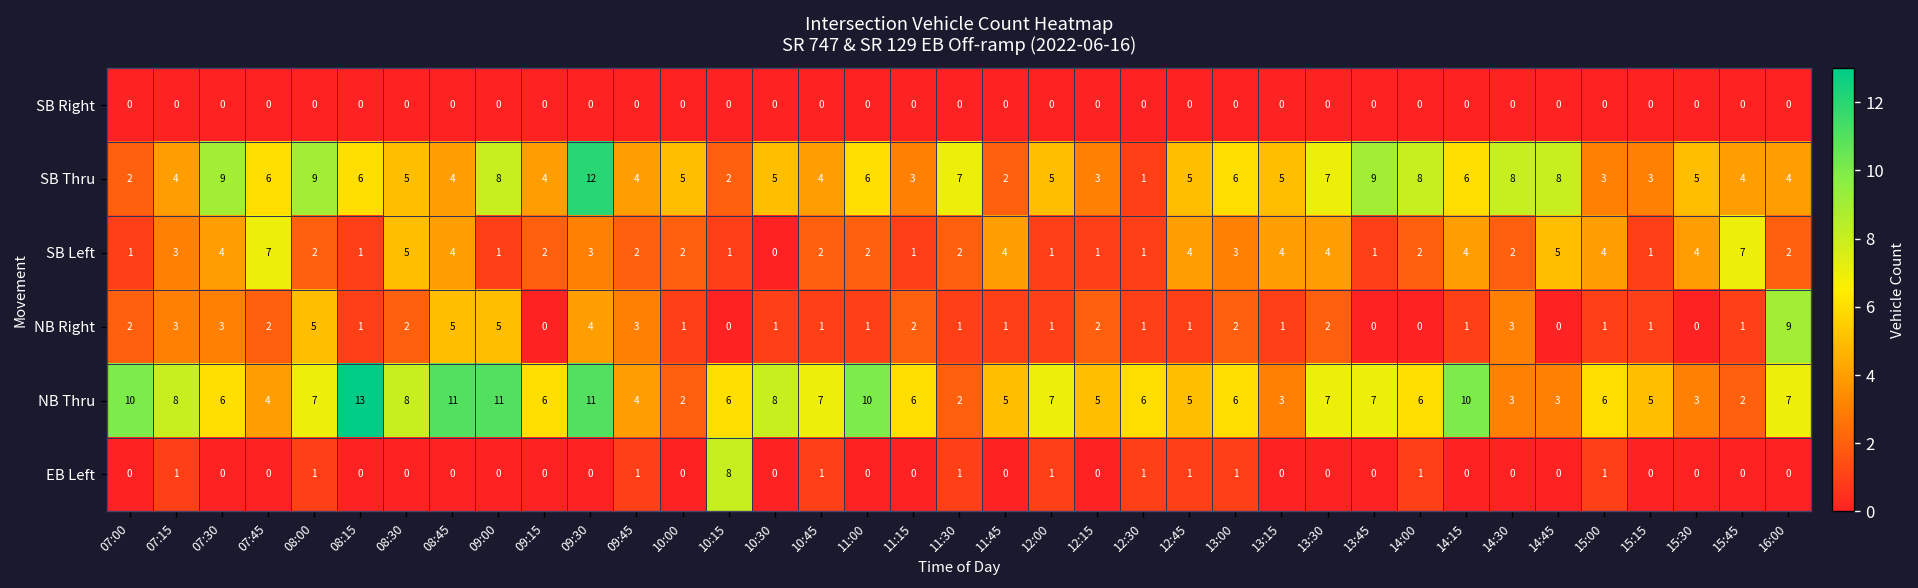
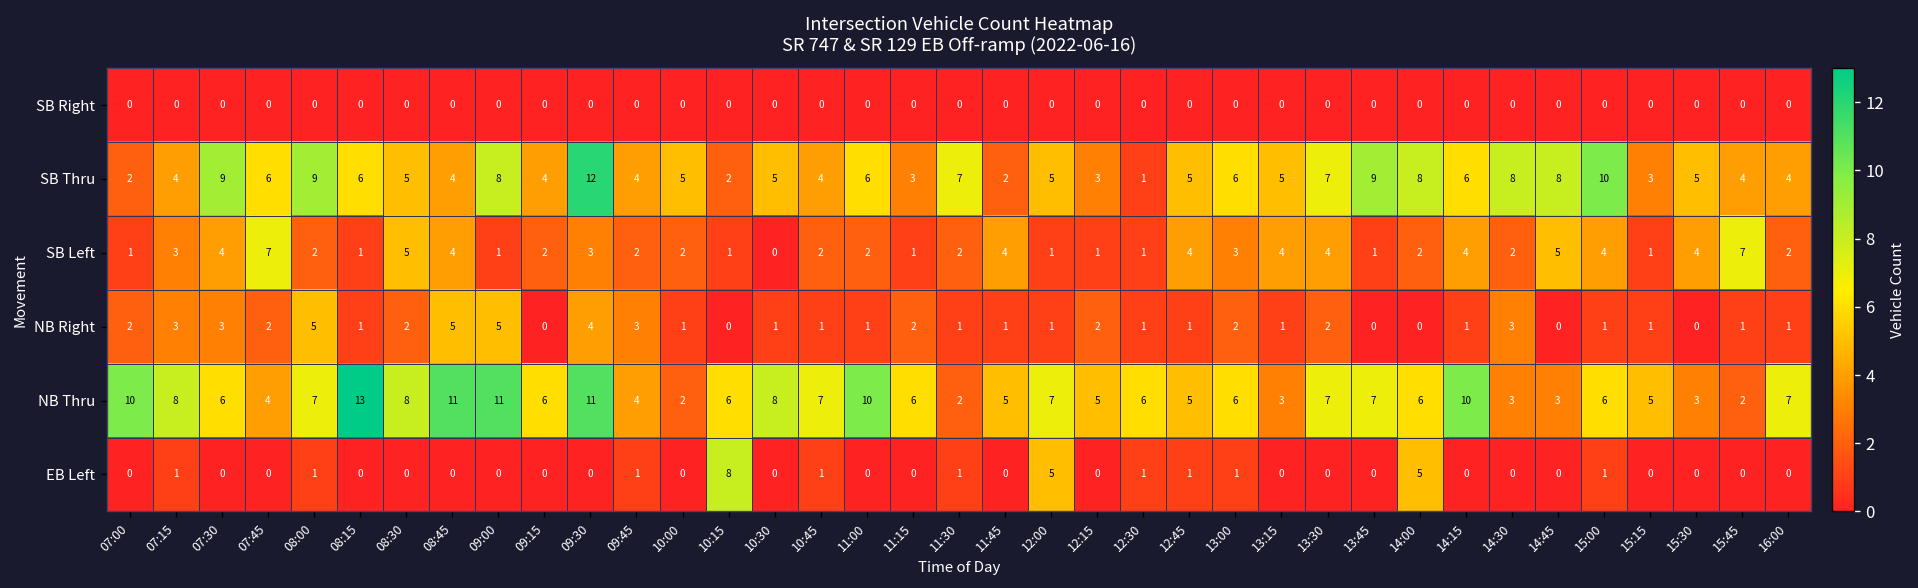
  {
    "SB Thru": {
      "07:00": 2,
      "07:15": 4,
      "07:30": 9,
      "07:45": 6,
      "08:00": 9,
      "08:15": 6,
      "08:30": 5,
      "08:45": 4,
      "09:00": 8,
      "09:15": 4,
      "09:30": 12,
      "09:45": 4,
      "10:00": 5,
      "10:15": 2,
      "10:30": 5,
      "10:45": 4,
      "11:00": 6,
      "11:15": 3,
      "11:30": 7,
      "11:45": 2,
      "12:00": 5,
      "12:15": 3,
      "12:30": 1,
      "12:45": 5,
      "13:00": 6,
      "13:15": 5,
      "13:30": 7,
      "13:45": 9,
      "14:00": 8,
      "14:15": 6,
      "14:30": 8,
      "14:45": 8,
-     "15:00": 3,
+     "15:00": 10,
      "15:15": 3,
      "15:30": 5,
      "15:45": 4,
      "16:00": 4
    },
    "NB Right": {
      "07:00": 2,
      "07:15": 3,
      "07:30": 3,
      "07:45": 2,
      "08:00": 5,
      "08:15": 1,
      "08:30": 2,
      "08:45": 5,
      "09:00": 5,
      "09:15": 0,
      "09:30": 4,
      "09:45": 3,
      "10:00": 1,
      "10:15": 0,
      "10:30": 1,
      "10:45": 1,
      "11:00": 1,
      "11:15": 2,
      "11:30": 1,
      "11:45": 1,
      "12:00": 1,
      "12:15": 2,
      "12:30": 1,
      "12:45": 1,
      "13:00": 2,
      "13:15": 1,
      "13:30": 2,
      "13:45": 0,
      "14:00": 0,
      "14:15": 1,
      "14:30": 3,
      "14:45": 0,
      "15:00": 1,
      "15:15": 1,
      "15:30": 0,
      "15:45": 1,
-     "16:00": 9
+     "16:00": 1
    },
    "EB Left": {
      "07:00": 0,
      "07:15": 1,
      "07:30": 0,
      "07:45": 0,
      "08:00": 1,
      "08:15": 0,
      "08:30": 0,
      "08:45": 0,
      "09:00": 0,
      "09:15": 0,
      "09:30": 0,
      "09:45": 1,
      "10:00": 0,
      "10:15": 8,
      "10:30": 0,
      "10:45": 1,
      "11:00": 0,
      "11:15": 0,
      "11:30": 1,
      "11:45": 0,
-     "12:00": 1,
+     "12:00": 5,
      "12:15": 0,
      "12:30": 1,
      "12:45": 1,
      "13:00": 1,
      "13:15": 0,
      "13:30": 0,
      "13:45": 0,
-     "14:00": 1,
+     "14:00": 5,
      "14:15": 0,
      "14:30": 0,
      "14:45": 0,
      "15:00": 1,
      "15:15": 0,
      "15:30": 0,
      "15:45": 0,
      "16:00": 0
    }
  }
